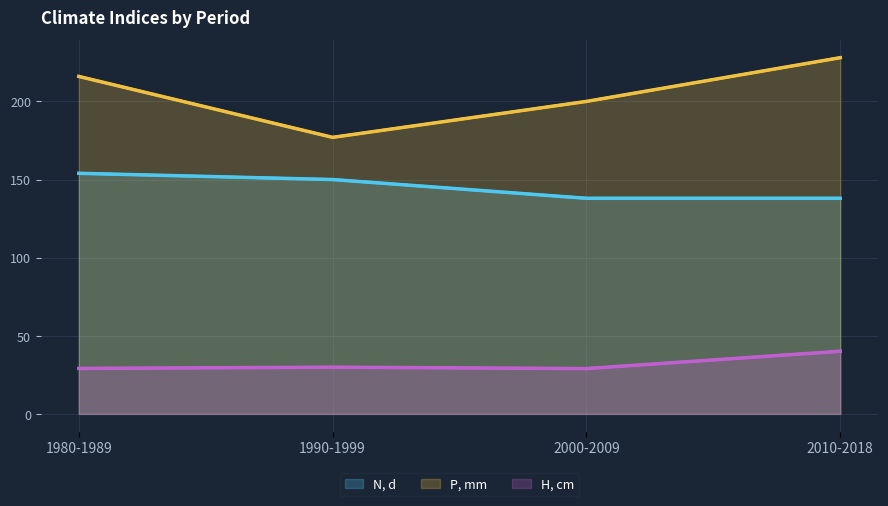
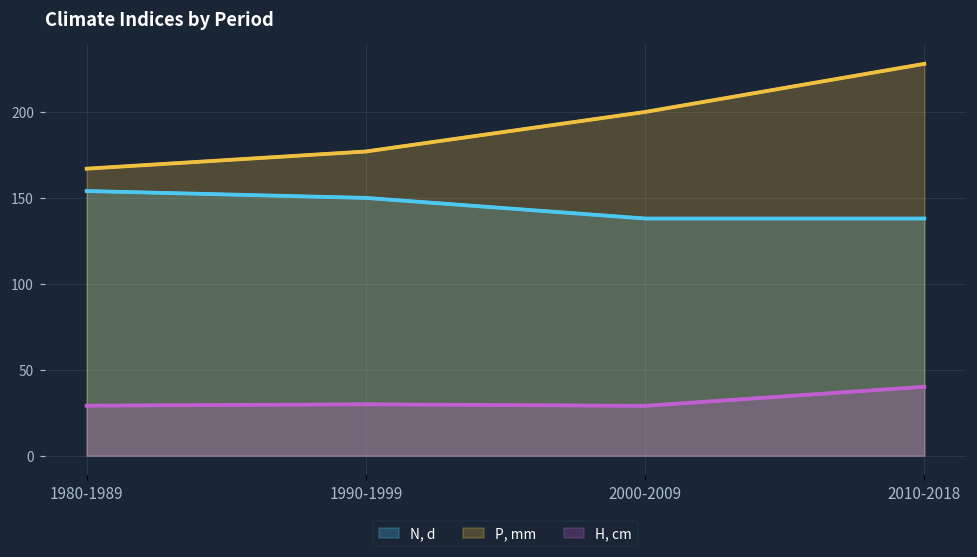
  {
    "P, mm": {
-     "1980-1989": 216,
+     "1980-1989": 167,
      "1990-1999": 177,
      "2000-2009": 200,
      "2010-2018": 228
    }
  }
